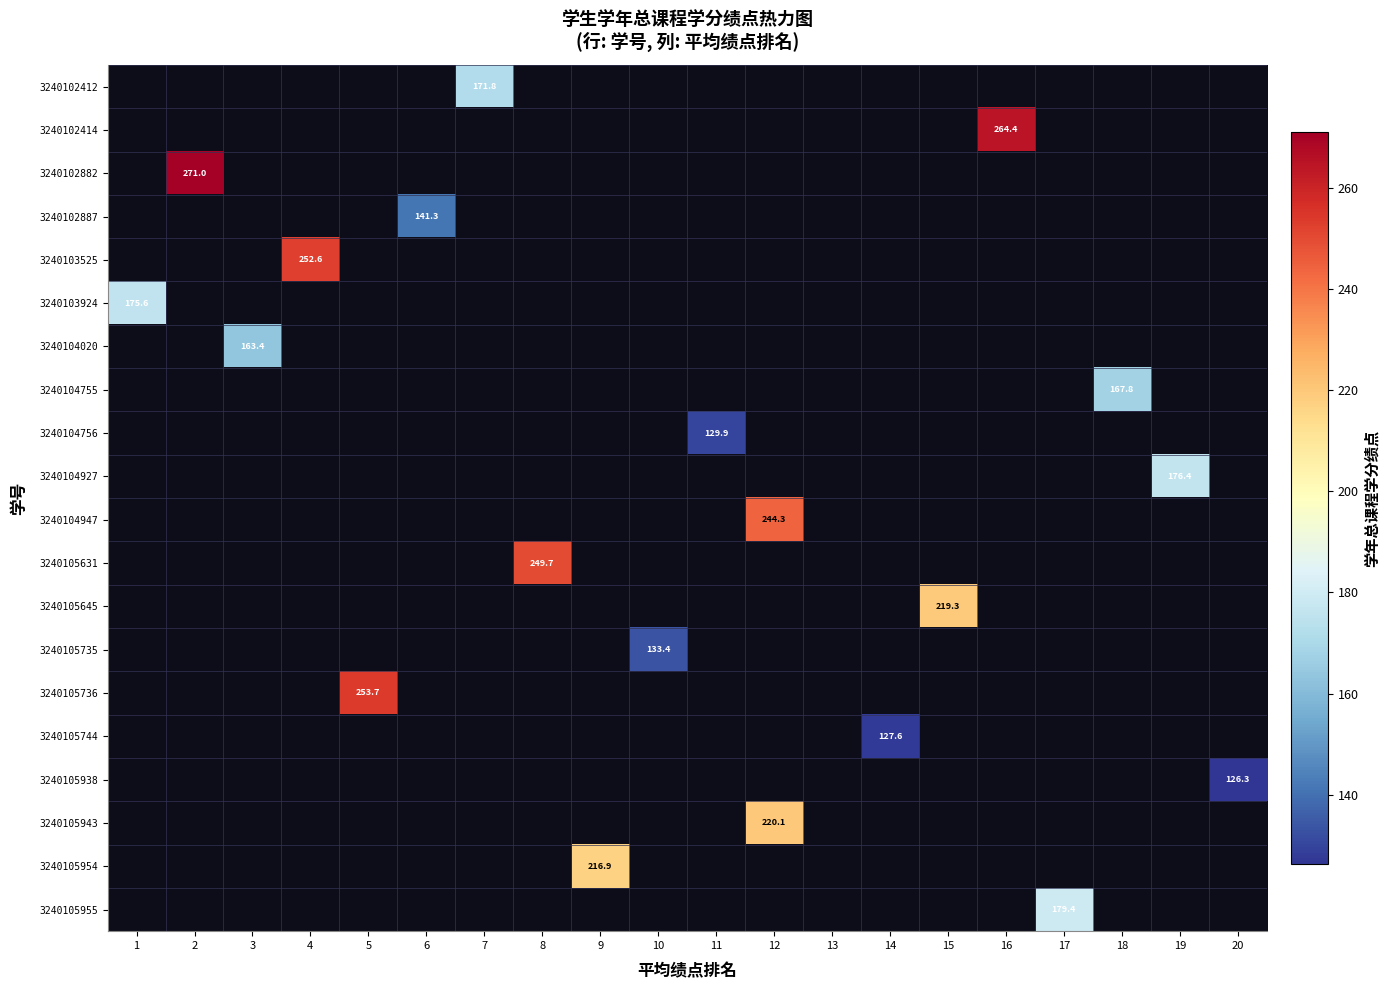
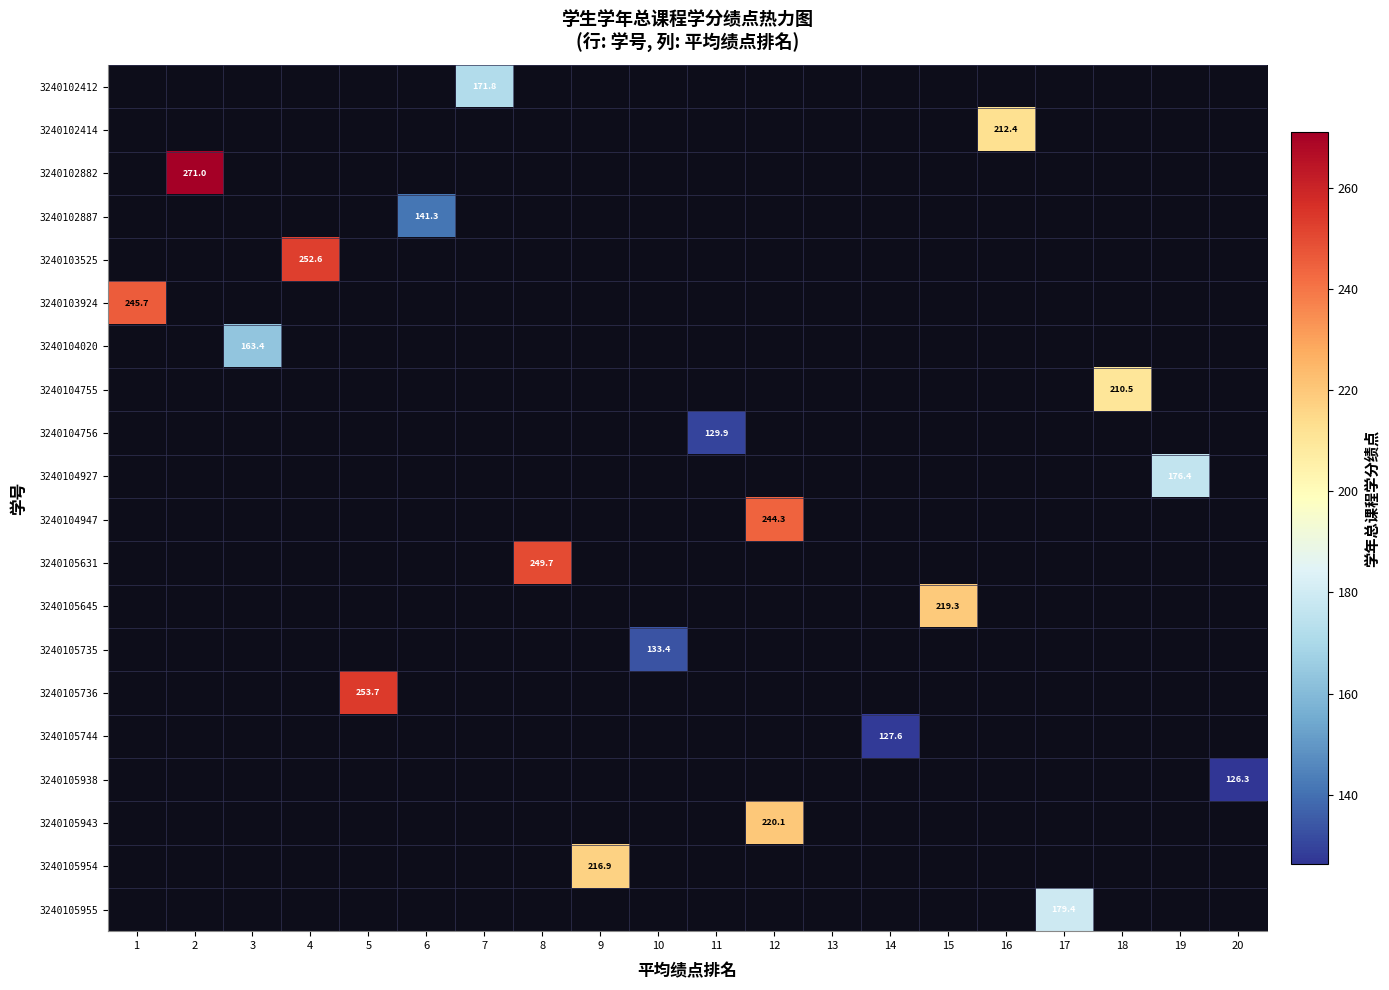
  {
    "3240102412": {
      "7": 171.8
    },
    "3240102414": {
-     "16": 264.4
+     "16": 212.4
    },
    "3240102882": {
      "2": 271.0
    },
    "3240102887": {
      "6": 141.3
    },
    "3240103525": {
      "4": 252.6
    },
    "3240103924": {
-     "1": 175.6
+     "1": 245.7
    },
    "3240104020": {
      "3": 163.4
    },
    "3240104755": {
-     "18": 167.8
+     "18": 210.5
    },
    "3240104756": {
      "11": 129.9
    },
    "3240104927": {
      "19": 176.4
    },
    "3240104947": {
      "12": 244.3
    },
    "3240105631": {
      "8": 249.7
    },
    "3240105645": {
      "15": 219.3
    },
    "3240105735": {
      "10": 133.4
    },
    "3240105736": {
      "5": 253.7
    },
    "3240105744": {
      "14": 127.6
    },
    "3240105938": {
      "20": 126.3
    },
    "3240105943": {
      "12": 220.1
    },
    "3240105954": {
      "9": 216.9
    },
    "3240105955": {
      "17": 179.4
    }
  }
